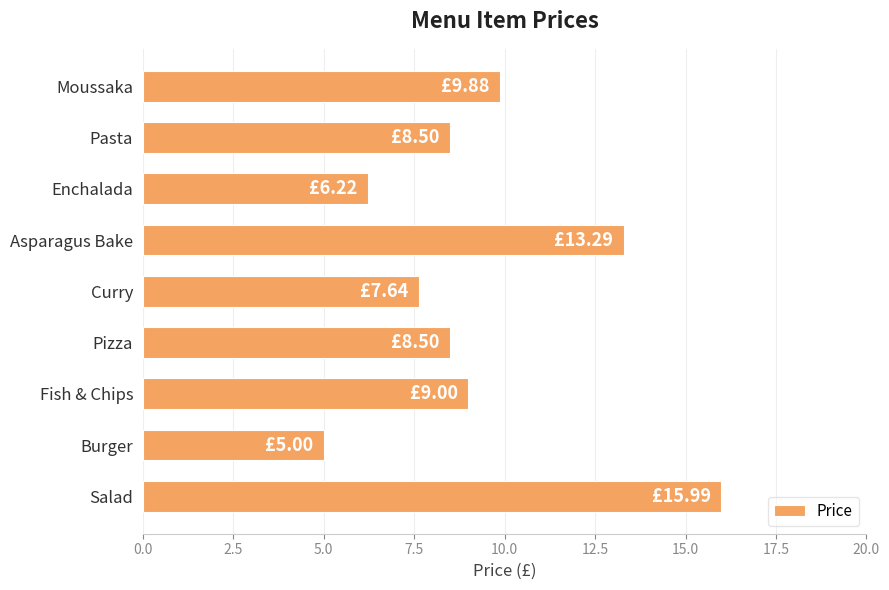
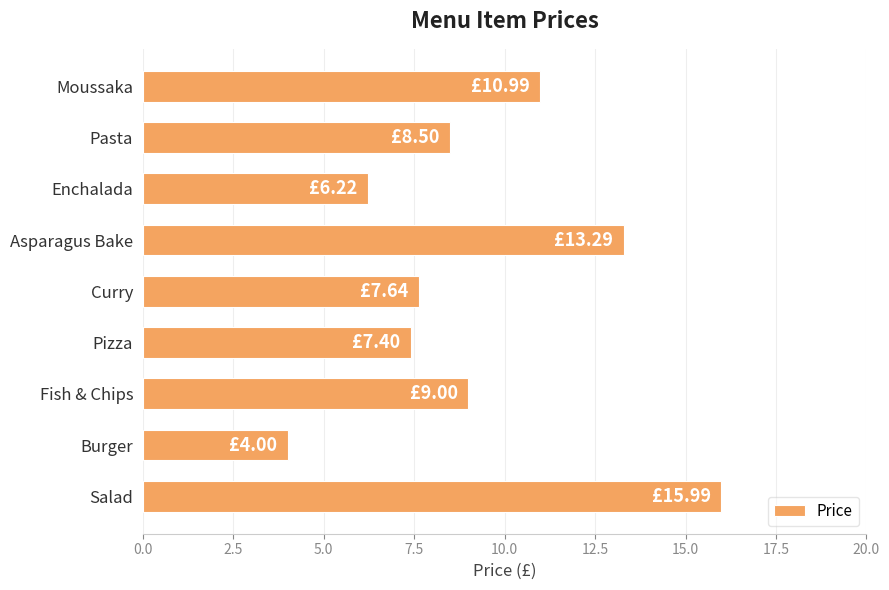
  {
-   "Moussaka": "£9.88",
+   "Moussaka": "£10.99",
    "Pasta": "£8.50",
    "Enchalada": "£6.22",
    "Asparagus Bake": "£13.29",
    "Curry": "£7.64",
-   "Pizza": "£8.50",
+   "Pizza": "£7.40",
    "Fish & Chips": "£9.00",
-   "Burger": "£5.00",
+   "Burger": "£4.00",
    "Salad": "£15.99"
  }
